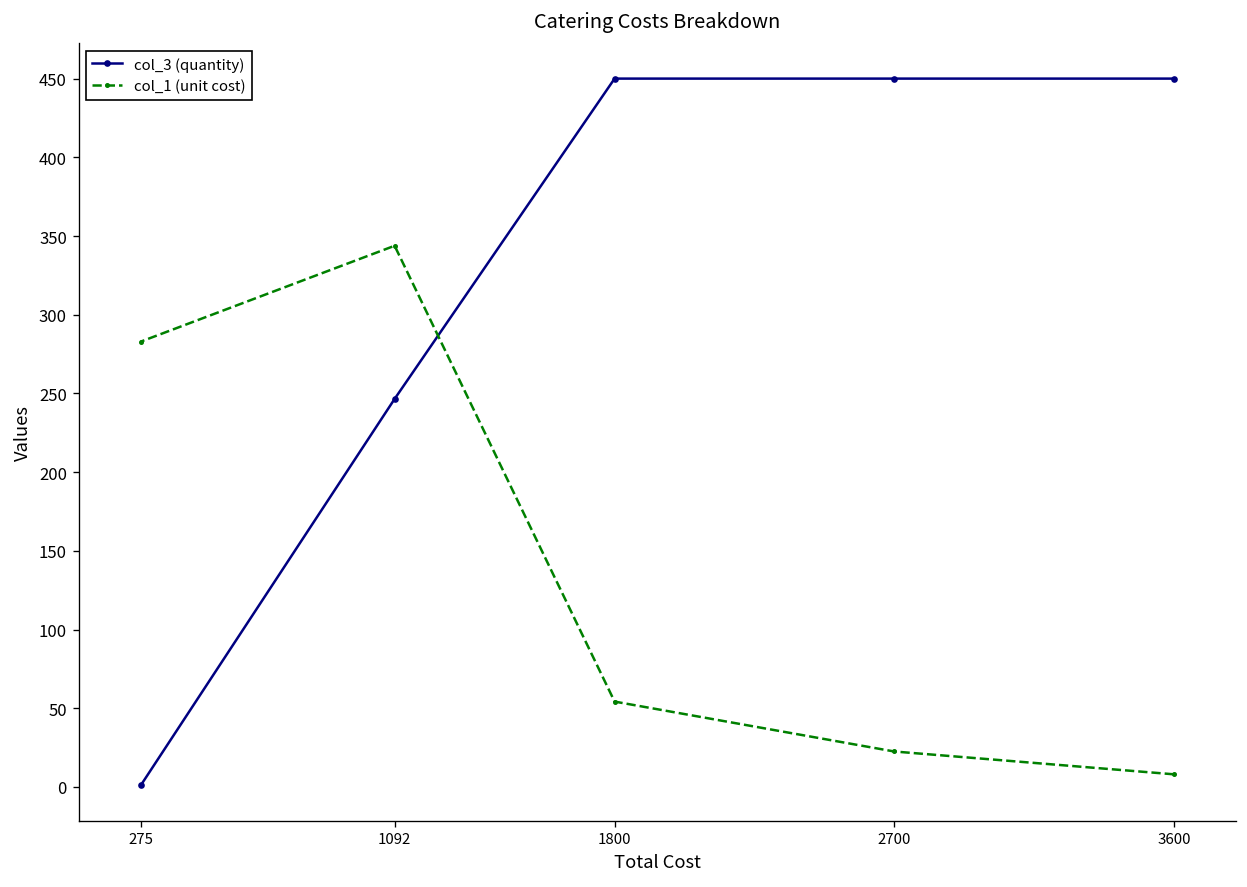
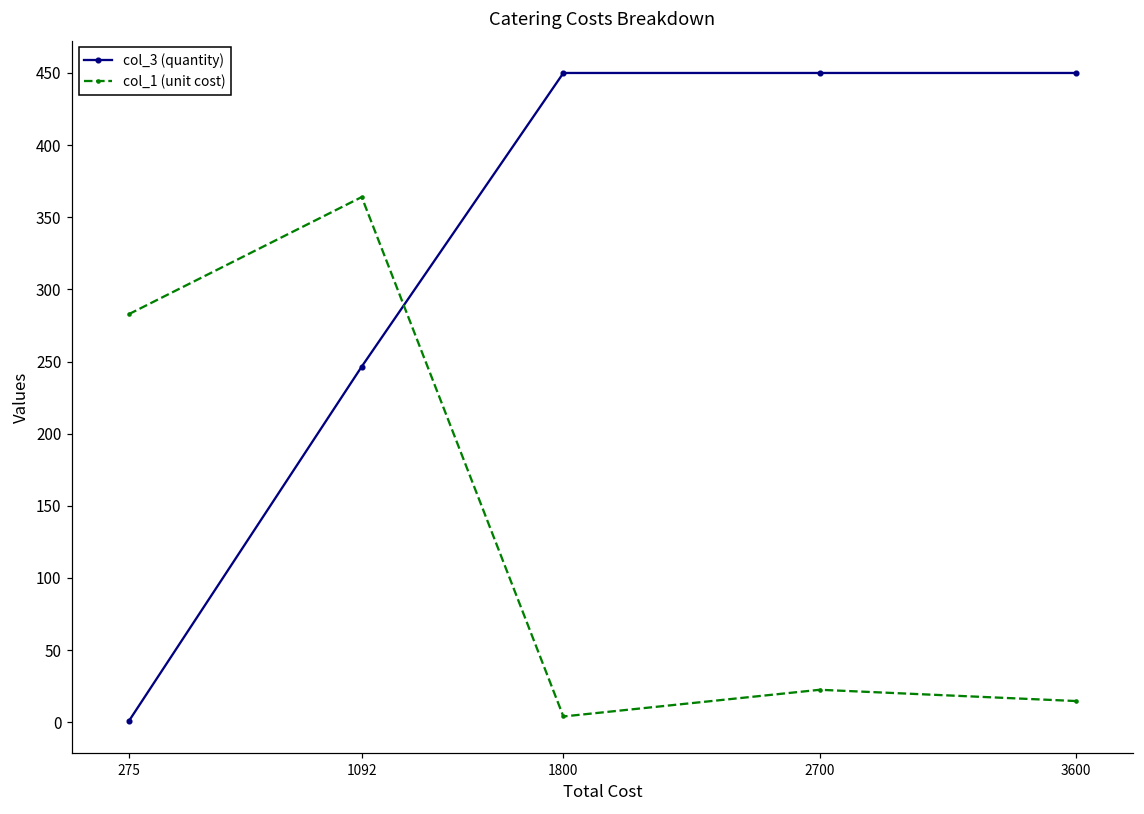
  {
    "col_3 (quantity)": {
      "275": 1,
      "1092": 247,
      "1800": 450,
      "2700": 450,
      "3600": 450
    },
    "col_1 (unit cost)": {
      "275": 283,
-     "1092": 344,
-     "1800": 54,
+     "1092": 364,
+     "1800": 4,
      "2700": 23,
-     "3600": 8
+     "3600": 15
    }
  }
